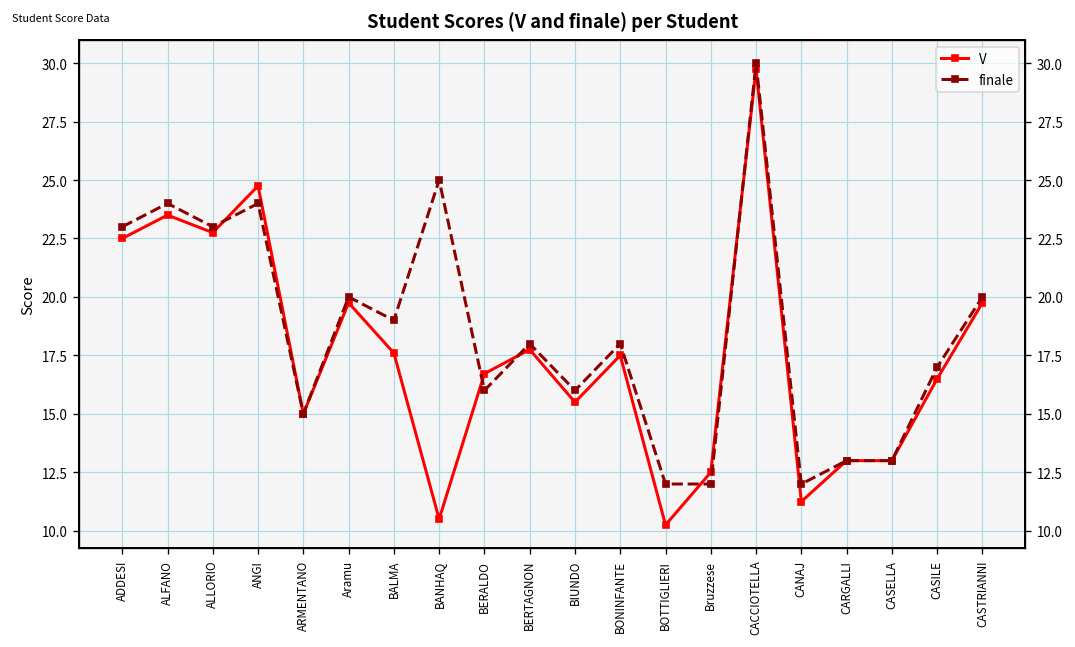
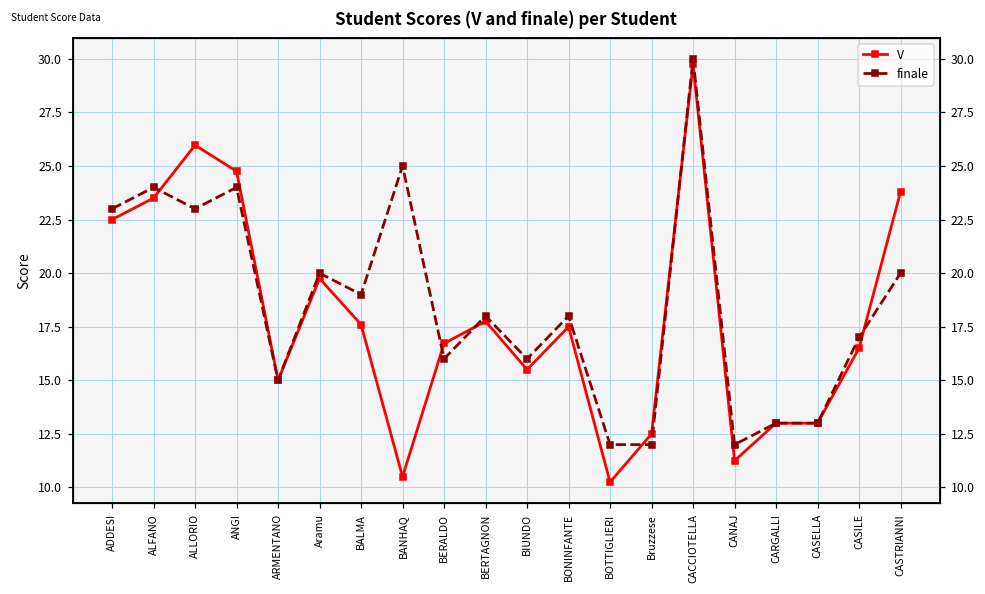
  {
    "V": {
      "ADDESI": 22.5,
      "ALFANO": 23.5,
-     "ALLORIO": 22.8,
+     "ALLORIO": 26.0,
      "ANGI": 24.8,
      "Aramu": 19.8,
      "BALMA": 17.6,
      "BANHAQ": 10.5,
      "BERALDO": 16.7,
      "BERTAGNON": 17.8,
      "BIUNDO": 15.5,
      "BONINFANTE": 17.5,
      "BOTTIGLIERI": 10.3,
      "Bruzzese": 12.5,
      "CACCIOTELLA": 29.8,
      "CANAJ": 11.3,
      "CASILE": 16.5,
-     "CASTRIANNI": 19.8
+     "CASTRIANNI": 23.8
    },
    "finale": {
      "ADDESI": 23.0,
      "ALFANO": 24.0,
      "ALLORIO": 23.0,
      "ANGI": 24.0,
      "Aramu": 20.0,
      "BALMA": 19.0,
      "BANHAQ": 25.0,
      "BERALDO": 16.0,
      "BERTAGNON": 18.0,
      "BIUNDO": 16.0,
      "BONINFANTE": 18.0,
      "BOTTIGLIERI": 12.0,
      "Bruzzese": 12.0,
      "CACCIOTELLA": 30.0,
      "CANAJ": 12.0,
      "CASILE": 17.0,
      "CASTRIANNI": 20.0
    }
  }
